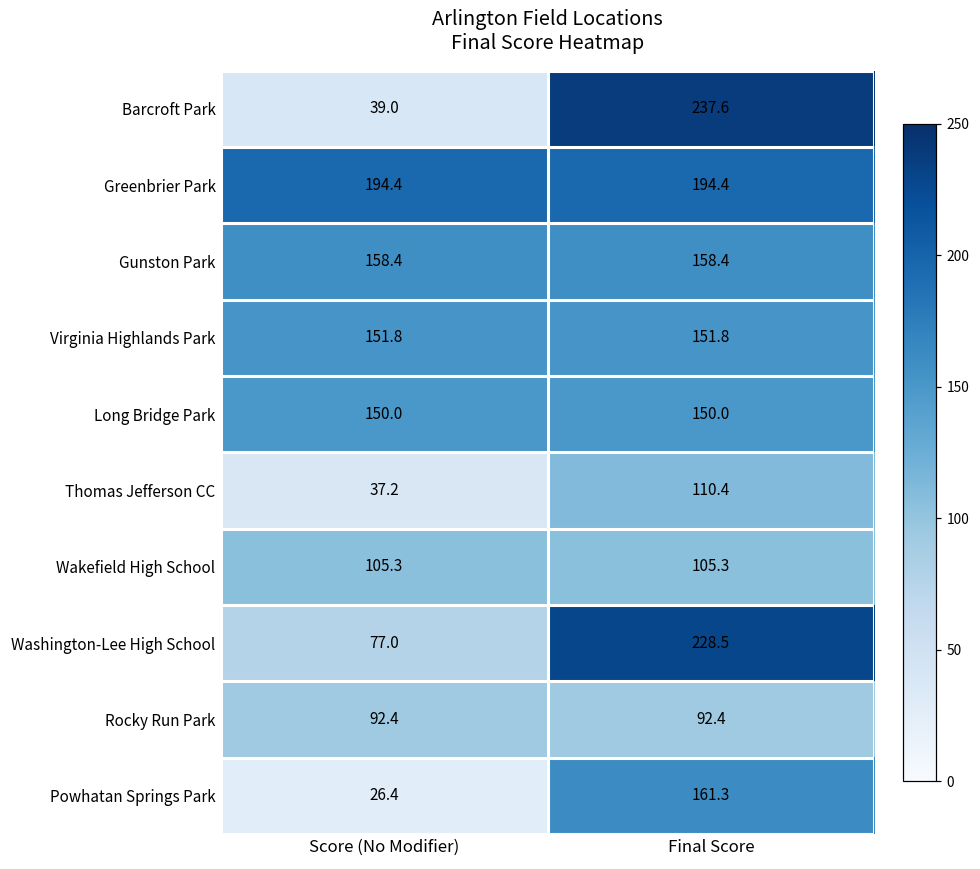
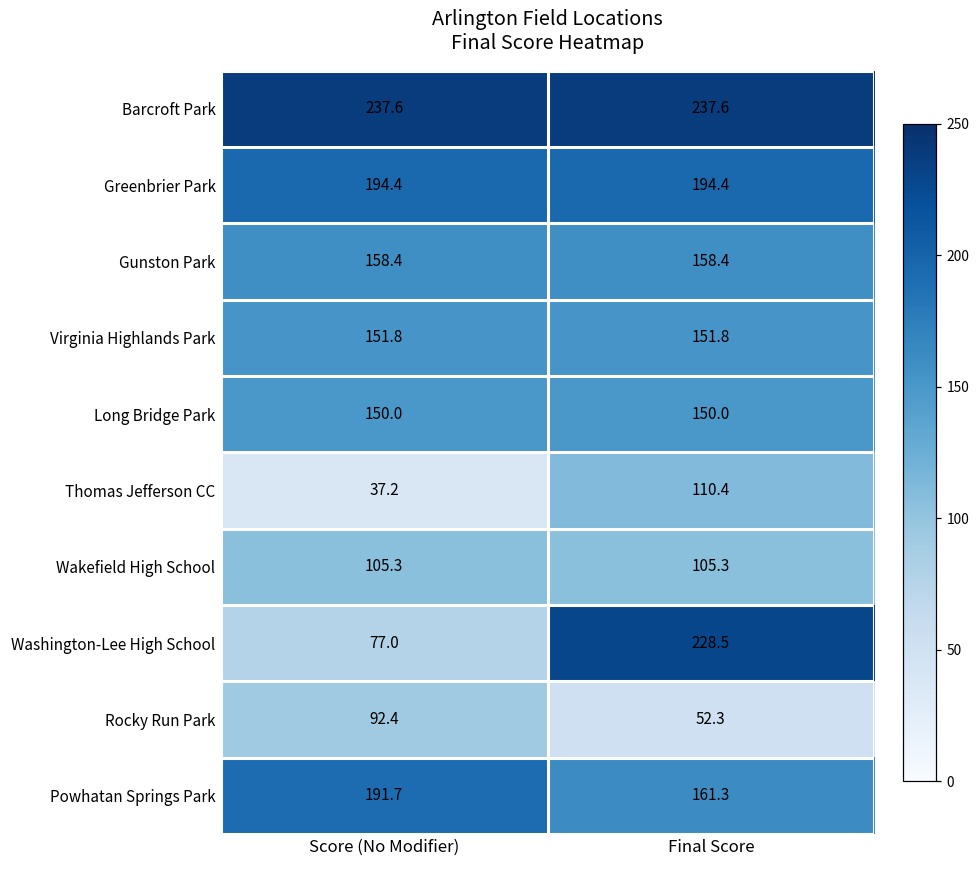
  {
    "Barcroft Park": {
-     "Score (No Modifier)": 39.0,
+     "Score (No Modifier)": 237.6,
      "Final Score": 237.6
    },
    "Greenbrier Park": {
      "Score (No Modifier)": 194.4,
      "Final Score": 194.4
    },
    "Gunston Park": {
      "Score (No Modifier)": 158.4,
      "Final Score": 158.4
    },
    "Virginia Highlands Park": {
      "Score (No Modifier)": 151.8,
      "Final Score": 151.8
    },
    "Long Bridge Park": {
      "Score (No Modifier)": 150.0,
      "Final Score": 150.0
    },
    "Thomas Jefferson CC": {
      "Score (No Modifier)": 37.2,
      "Final Score": 110.4
    },
    "Wakefield High School": {
      "Score (No Modifier)": 105.3,
      "Final Score": 105.3
    },
    "Washington-Lee High School": {
      "Score (No Modifier)": 77.0,
      "Final Score": 228.5
    },
    "Rocky Run Park": {
      "Score (No Modifier)": 92.4,
-     "Final Score": 92.4
+     "Final Score": 52.3
    },
    "Powhatan Springs Park": {
-     "Score (No Modifier)": 26.4,
+     "Score (No Modifier)": 191.7,
      "Final Score": 161.3
    }
  }
